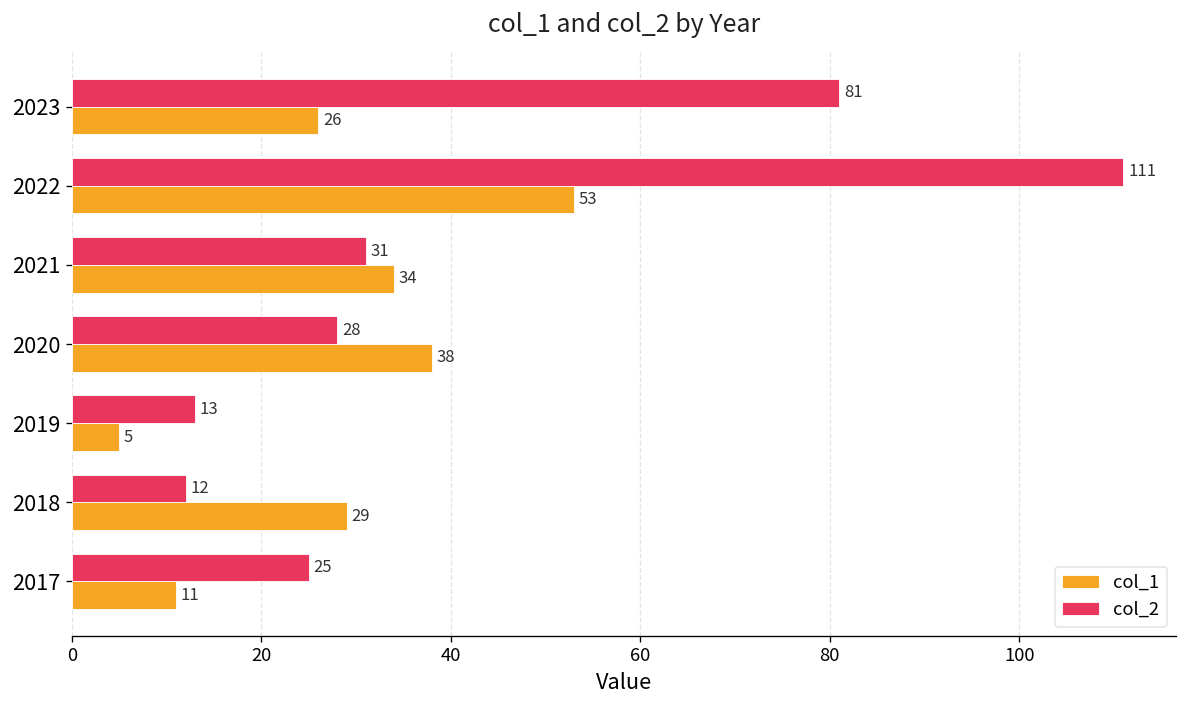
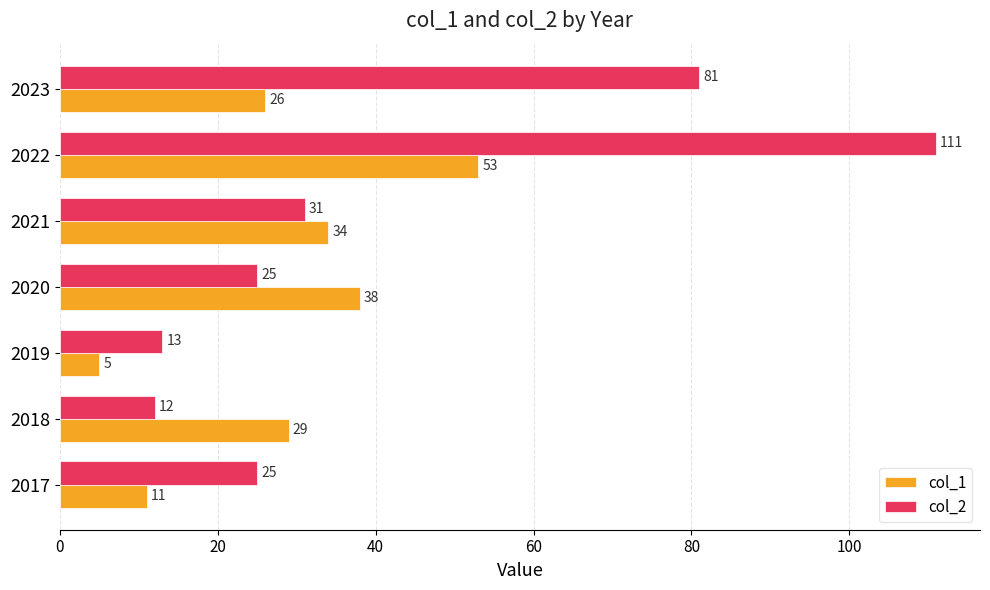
  {
    "col_1": {
      "2023": 26,
      "2022": 53,
      "2021": 34,
      "2020": 38,
      "2019": 5,
      "2018": 29,
      "2017": 11
    },
    "col_2": {
      "2023": 81,
      "2022": 111,
      "2021": 31,
-     "2020": 28,
+     "2020": 25,
      "2019": 13,
      "2018": 12,
      "2017": 25
    }
  }
